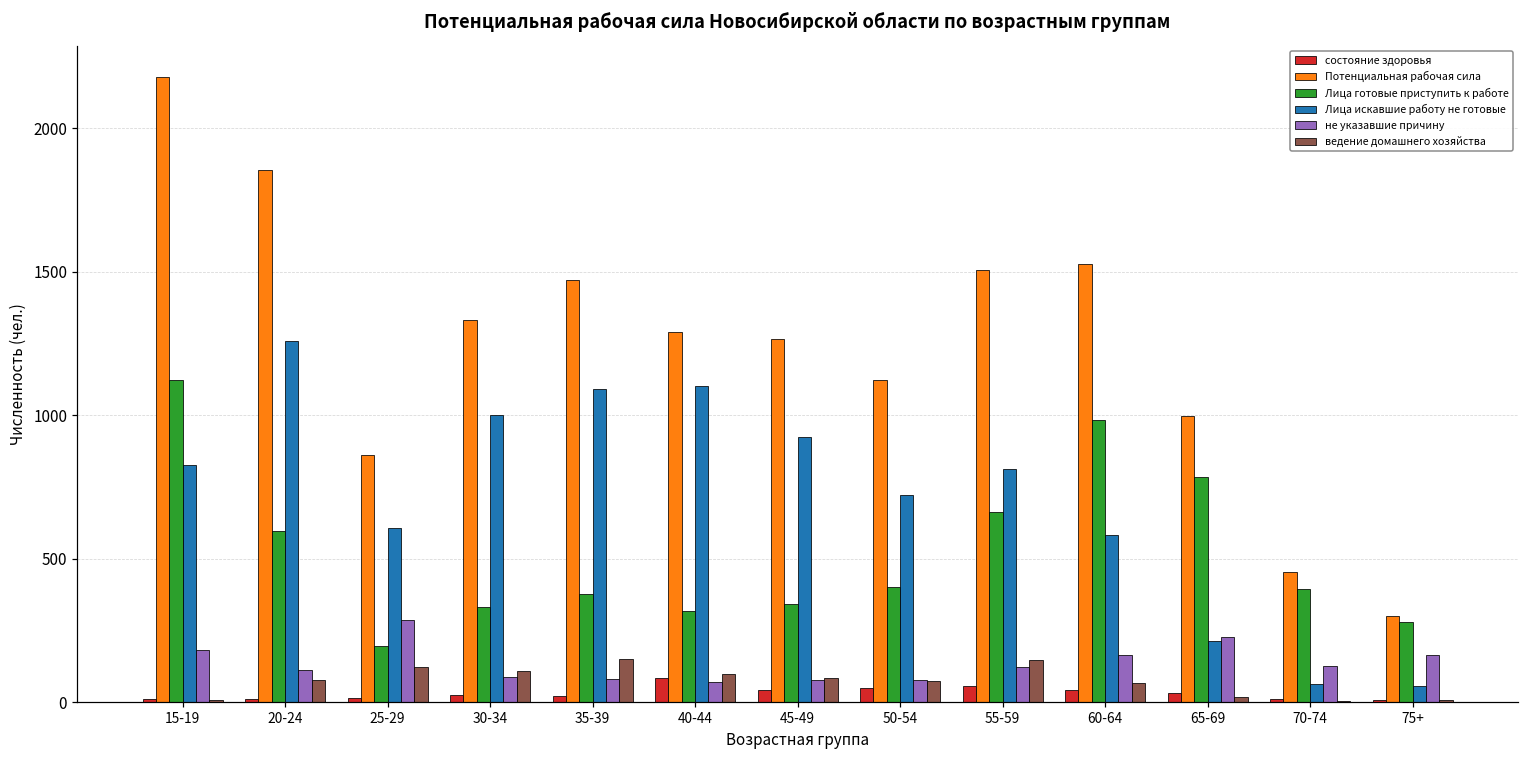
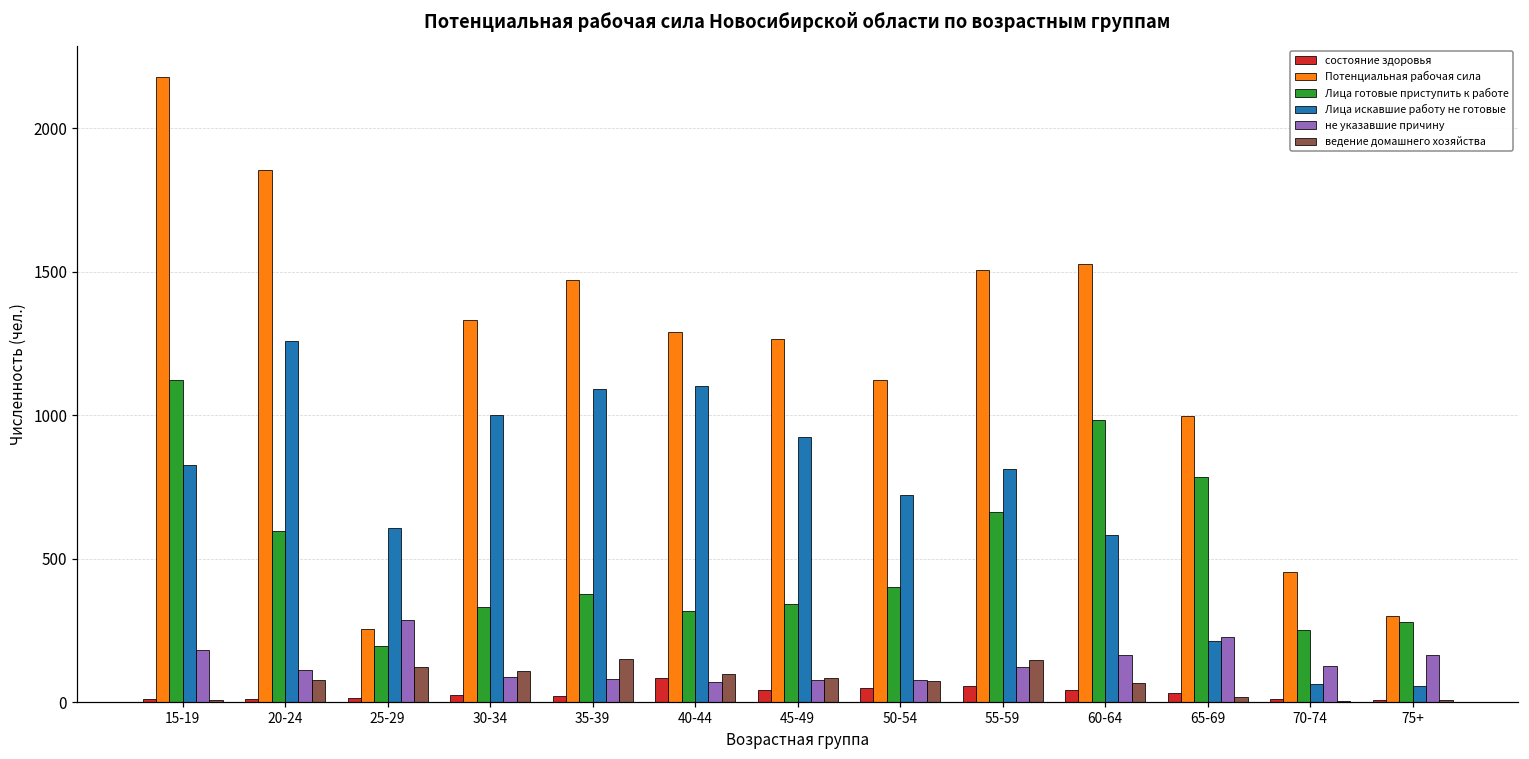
  {
    "состояние здоровья": {
      "15-19": 10,
      "20-24": 10,
      "25-29": 10,
      "30-34": 20,
      "35-39": 20,
      "40-44": 80,
      "45-49": 40,
      "50-54": 50,
      "55-59": 60,
      "60-64": 40,
      "65-69": 30,
      "70-74": 10
    },
    "Потенциальная рабочая сила": {
      "15-19": 2180,
      "20-24": 1860,
-     "25-29": 860,
+     "25-29": 260,
      "30-34": 1330,
      "35-39": 1470,
      "40-44": 1290,
      "45-49": 1270,
      "50-54": 1120,
      "55-59": 1510,
      "60-64": 1530,
      "65-69": 1000,
      "70-74": 460,
      "75+": 300
    },
    "Лица готовые приступить к работе": {
      "15-19": 1120,
      "20-24": 600,
      "25-29": 200,
      "30-34": 330,
      "35-39": 380,
      "40-44": 320,
      "45-49": 340,
      "50-54": 400,
      "55-59": 660,
      "60-64": 980,
      "65-69": 780,
-     "70-74": 390,
+     "70-74": 250,
      "75+": 280
    },
    "Лица искавшие работу не готовые": {
      "15-19": 830,
      "20-24": 1260,
      "25-29": 610,
      "30-34": 1000,
      "35-39": 1090,
      "40-44": 1100,
      "45-49": 920,
      "50-54": 720,
      "55-59": 810,
      "60-64": 580,
      "65-69": 220,
      "70-74": 60,
      "75+": 60
    },
    "не указавшие причину": {
      "15-19": 180,
      "20-24": 110,
      "25-29": 290,
      "30-34": 90,
      "35-39": 80,
      "40-44": 70,
      "45-49": 80,
      "50-54": 80,
      "55-59": 120,
      "60-64": 160,
      "65-69": 230,
      "70-74": 130,
      "75+": 170
    },
    "ведение домашнего хозяйства": {
      "20-24": 80,
      "25-29": 120,
      "30-34": 110,
      "35-39": 150,
      "40-44": 100,
      "45-49": 90,
      "50-54": 70,
      "55-59": 150,
      "60-64": 70,
      "65-69": 20
    }
  }
